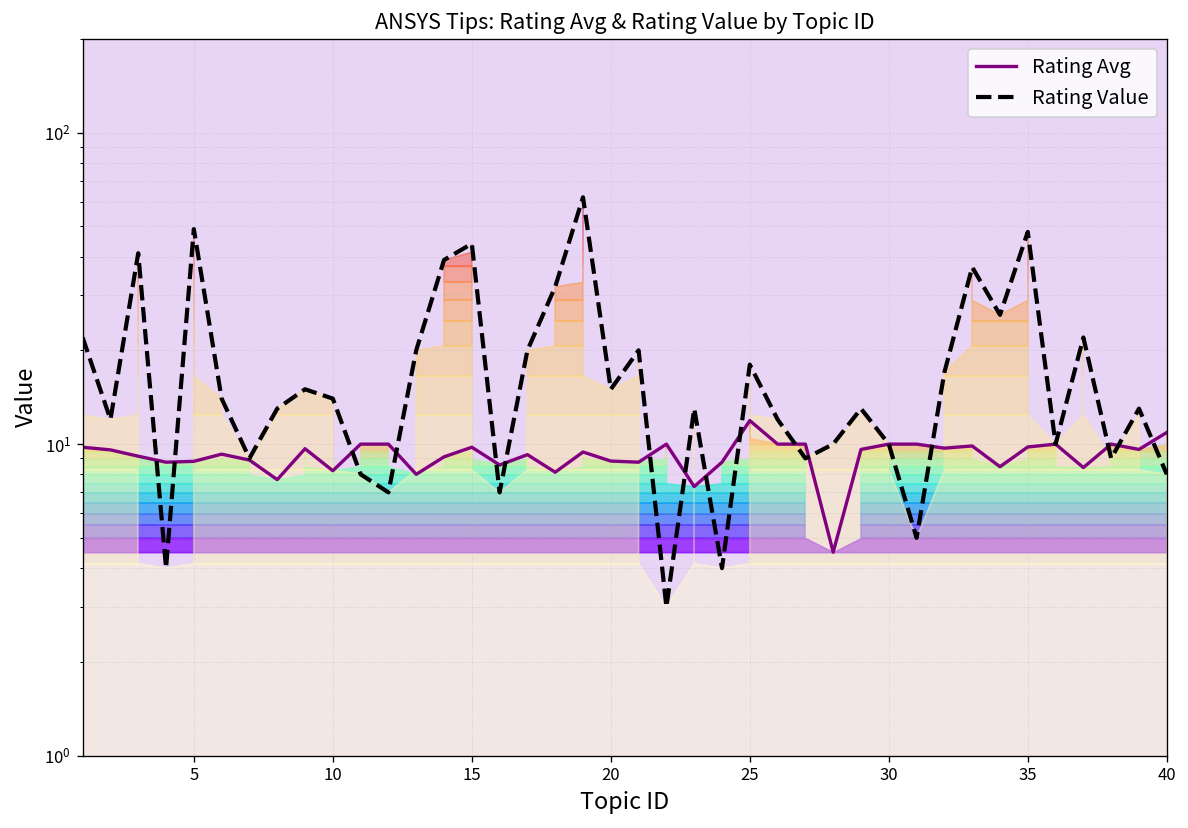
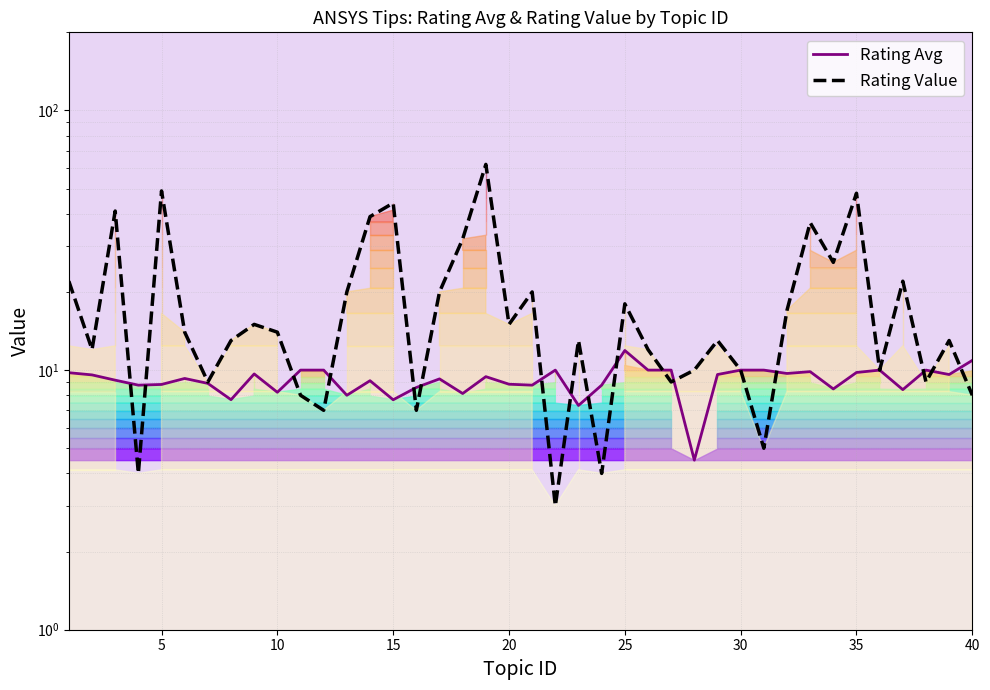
  {
    "Rating Avg": {
      "5": 8.8,
      "10": 8.2,
-     "15": 9.8,
+     "15": 7.7,
      "20": 8.8,
      "25": 12,
      "35": 9.8,
      "40": 10.9
    },
    "Rating Value": {
      "5": 49,
      "10": 14,
      "15": 44,
      "20": 15,
      "25": 18,
      "35": 48,
      "40": 8.0
    }
  }
